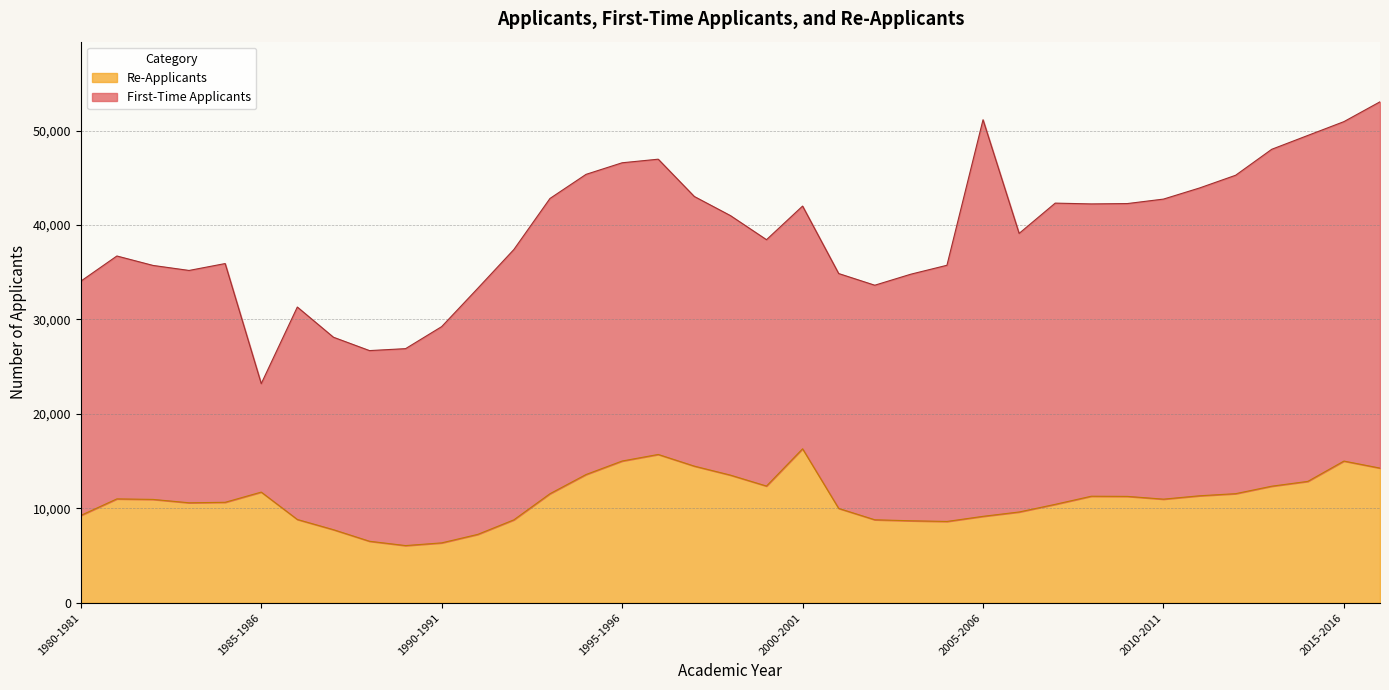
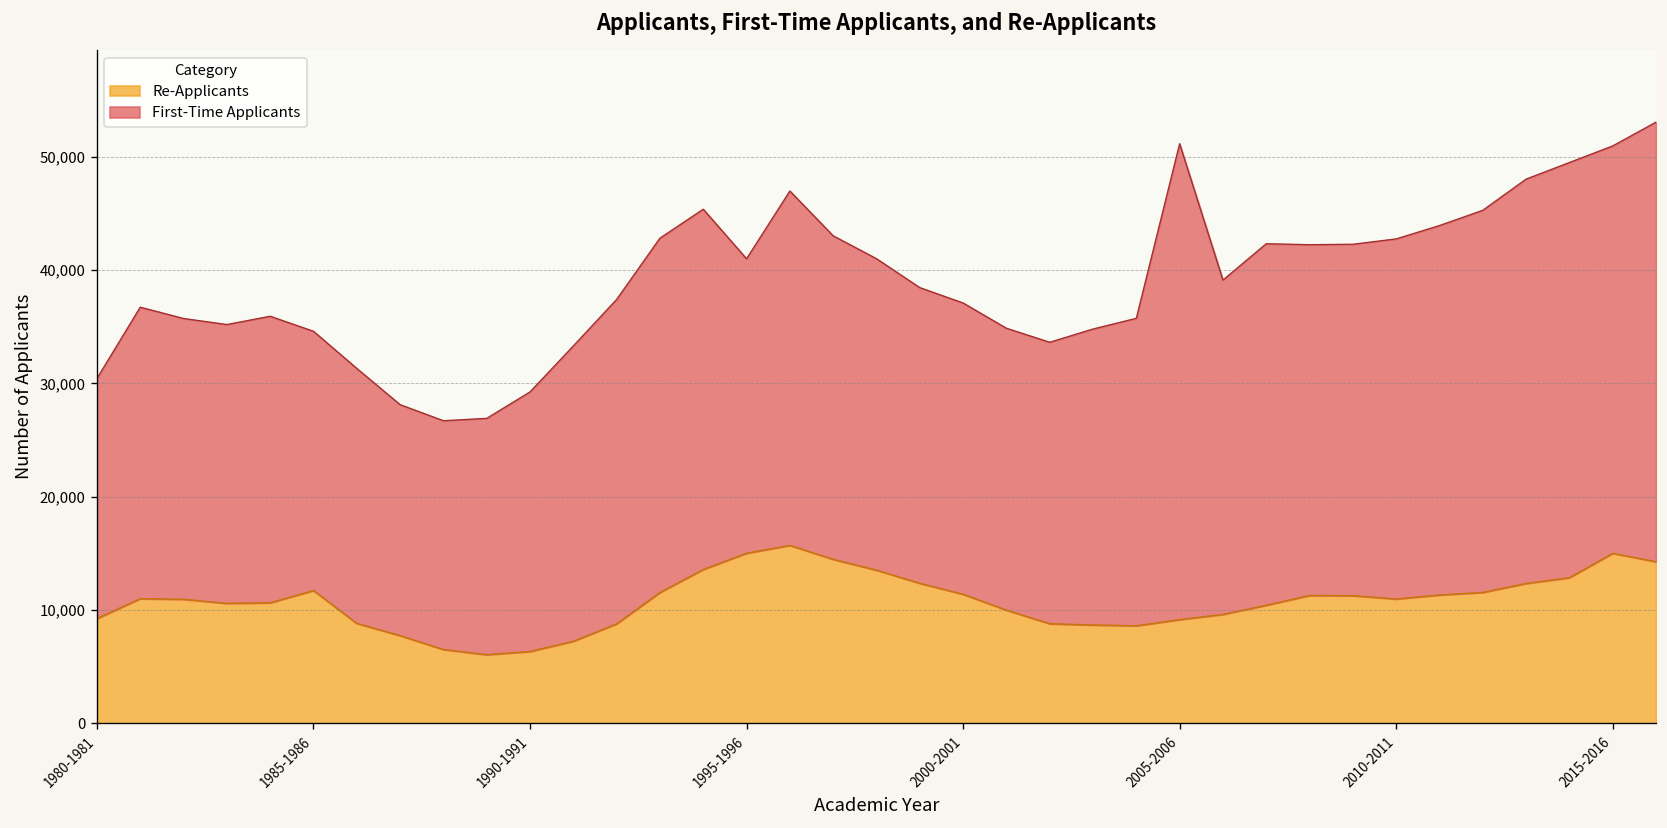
  {
    "Re-Applicants": {
      "1980-1981": "9,000",
      "1985-1986": "12,000",
      "1990-1991": "6,000",
      "1995-1996": "15,000",
-     "2000-2001": "16,000",
+     "2000-2001": "11,000",
      "2005-2006": "9,000",
      "2010-2011": "11,000",
      "2015-2016": "15,000"
    },
    "First-Time Applicants": {
-     "1980-1981": "25,000",
-     "1985-1986": "11,000",
+     "1980-1981": "21,000",
+     "1985-1986": "23,000",
      "1990-1991": "23,000",
-     "1995-1996": "32,000",
+     "1995-1996": "26,000",
      "2000-2001": "26,000",
      "2005-2006": "42,000",
      "2010-2011": "32,000",
      "2015-2016": "36,000"
    }
  }
